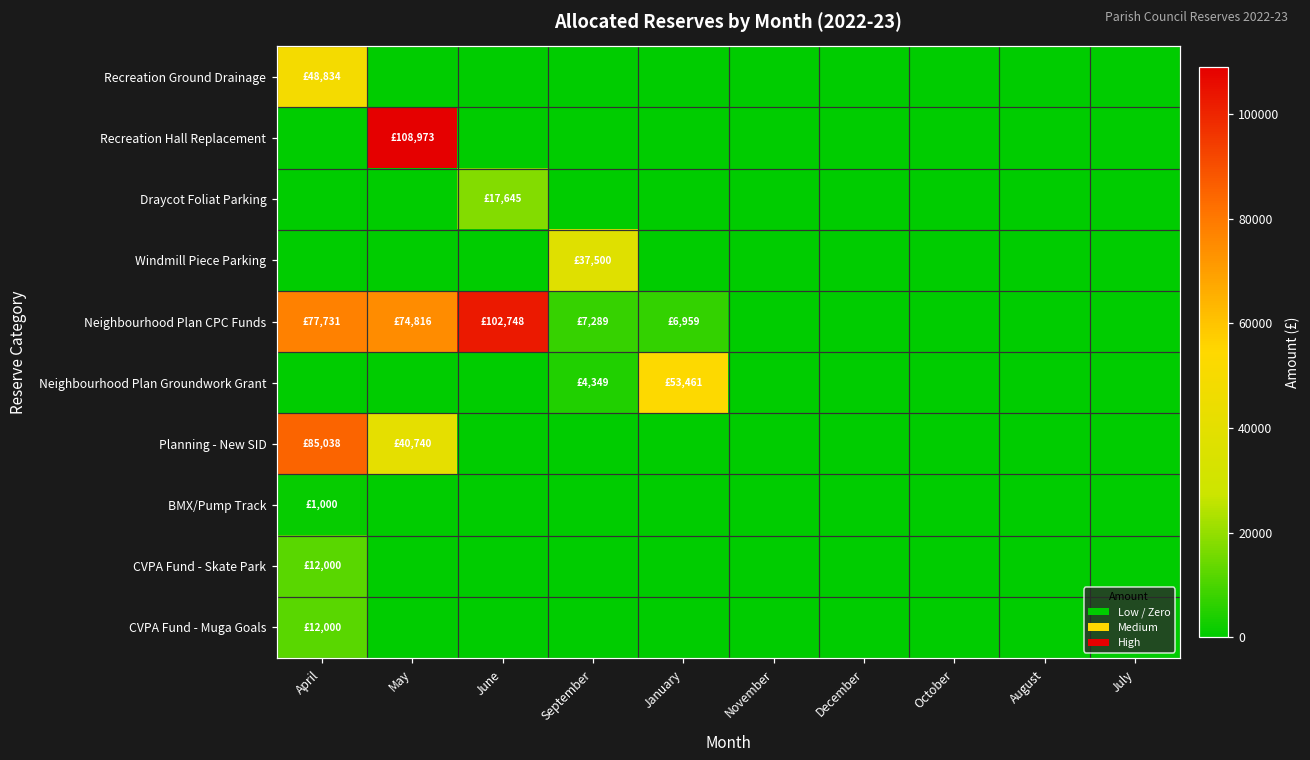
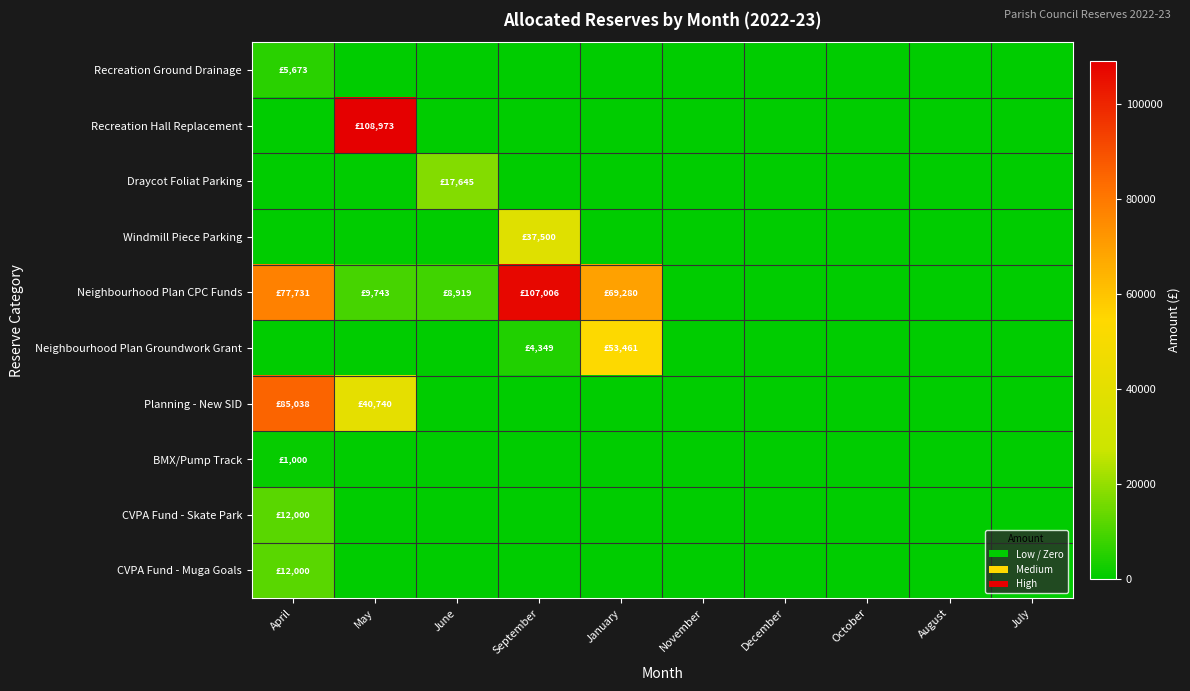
  {
    "Recreation Ground Drainage": {
-     "April": "£48,834"
+     "April": "£5,673"
    },
    "Recreation Hall Replacement": {
      "May": "£108,973"
    },
    "Draycot Foliat Parking": {
      "June": "£17,645"
    },
    "Windmill Piece Parking": {
      "September": "£37,500"
    },
    "Neighbourhood Plan CPC Funds": {
      "April": "£77,731",
-     "May": "£74,816",
-     "June": "£102,748",
-     "September": "£7,289",
-     "January": "£6,959"
+     "May": "£9,743",
+     "June": "£8,919",
+     "September": "£107,006",
+     "January": "£69,280"
    },
    "Neighbourhood Plan Groundwork Grant": {
      "September": "£4,349",
      "January": "£53,461"
    },
    "Planning - New SID": {
      "April": "£85,038",
      "May": "£40,740"
    },
    "BMX/Pump Track": {
      "April": "£1,000"
    },
    "CVPA Fund - Skate Park": {
      "April": "£12,000"
    },
    "CVPA Fund - Muga Goals": {
      "April": "£12,000"
    }
  }
